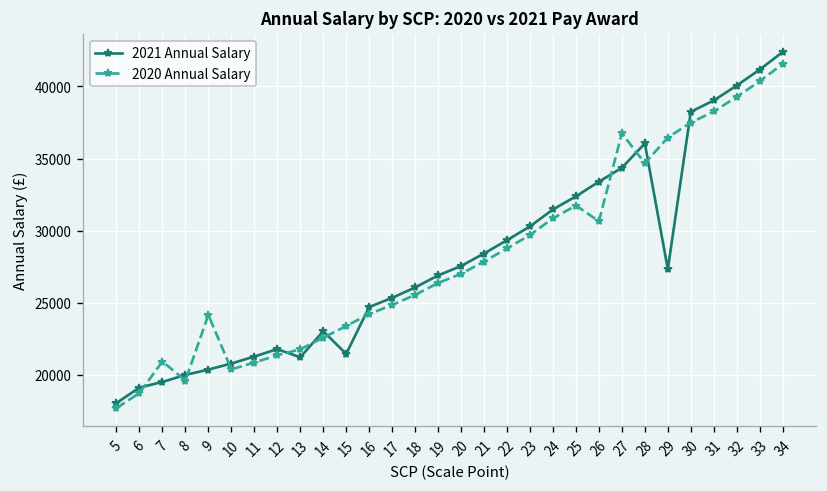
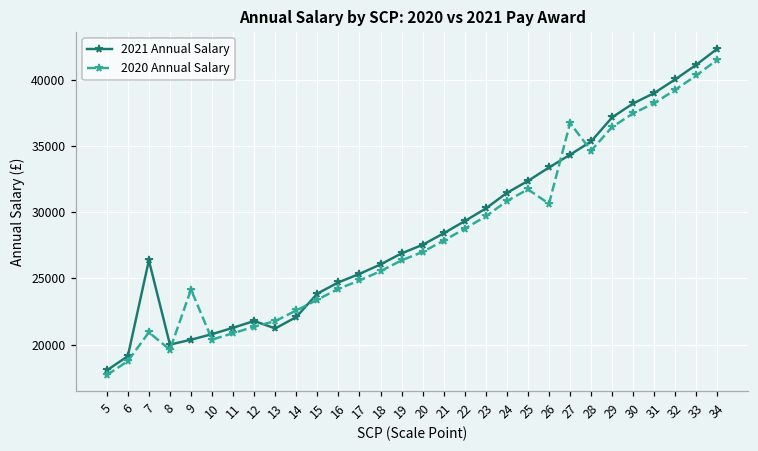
  {
    "2021 Annual Salary": {
      "5": 18000,
      "6": 19100,
-     "7": 19500,
+     "7": 26400,
      "8": 20000,
      "9": 20400,
      "10": 20800,
      "11": 21300,
      "12": 21800,
      "13": 21200,
-     "14": 23000,
-     "15": 21500,
+     "14": 22100,
+     "15": 23900,
      "16": 24700,
      "17": 25300,
      "18": 26100,
      "19": 26900,
      "20": 27500,
      "21": 28400,
      "22": 29300,
      "23": 30300,
      "24": 31500,
      "25": 32400,
      "26": 33400,
      "27": 34400,
-     "28": 36000,
-     "29": 27300,
+     "28": 35400,
+     "29": 37200,
      "30": 38200,
      "31": 39000,
      "32": 40100,
      "33": 41200,
      "34": 42400
    },
    "2020 Annual Salary": {
      "5": 17700,
      "6": 18700,
      "7": 20900,
      "8": 19600,
      "9": 24200,
      "10": 20400,
      "11": 20900,
      "12": 21400,
      "13": 21800,
      "14": 22600,
      "15": 23400,
      "16": 24200,
      "17": 24800,
      "18": 25600,
      "19": 26400,
      "20": 27000,
      "21": 27900,
      "22": 28800,
      "23": 29700,
      "24": 30900,
      "25": 31700,
      "26": 30600,
      "27": 36700,
      "28": 34700,
      "29": 36500,
      "30": 37500,
      "31": 38300,
      "32": 39300,
      "33": 40400,
      "34": 41600
    }
  }
